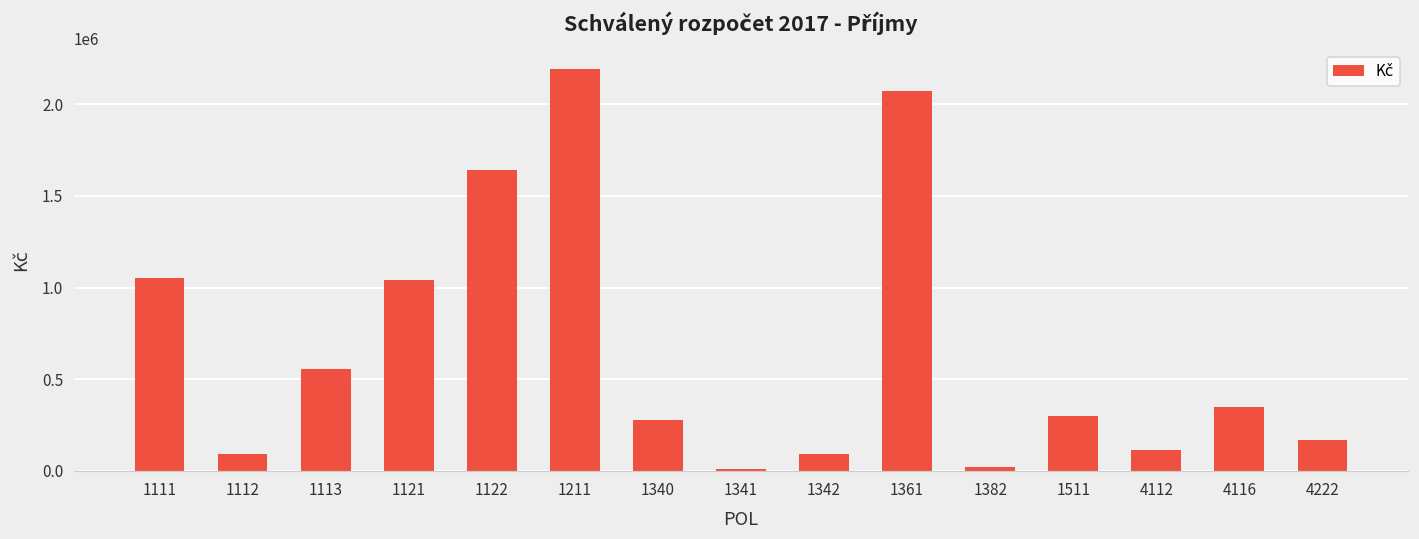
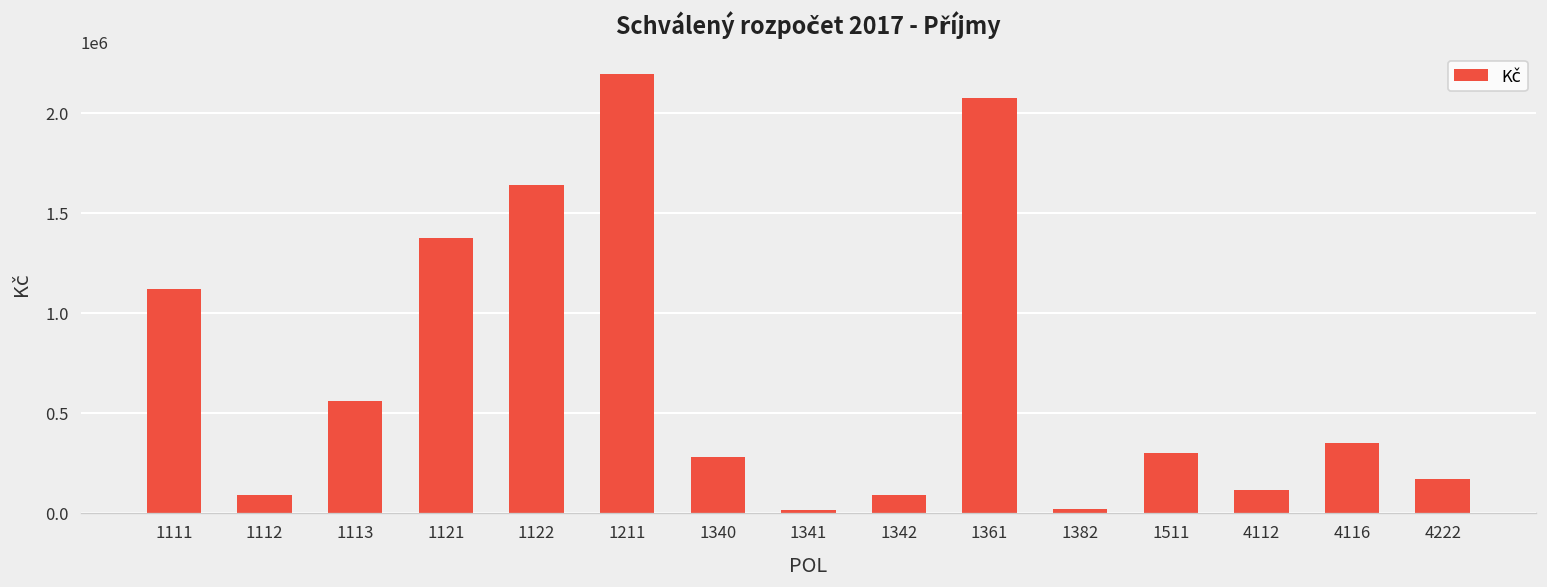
  {
-   "1111": 1050000,
+   "1111": 1120000,
    "1112": 90000,
    "1113": 560000,
-   "1121": 1040000,
+   "1121": 1370000,
    "1122": 1640000,
    "1211": 2190000,
    "1340": 280000,
    "1342": 90000,
    "1361": 2070000,
    "1382": 20000,
    "1511": 300000,
    "4112": 120000,
    "4116": 350000,
    "4222": 170000
  }
